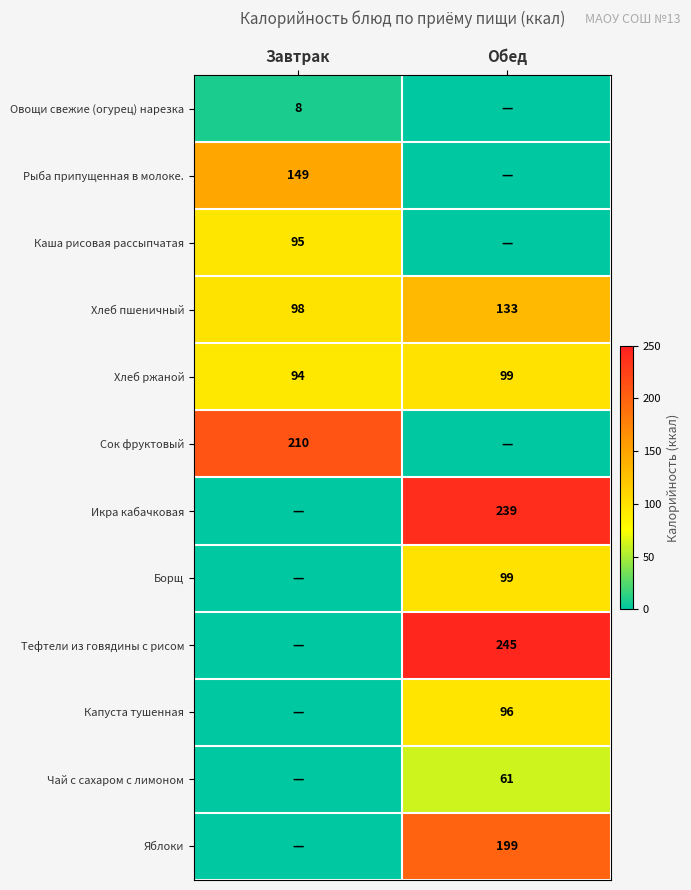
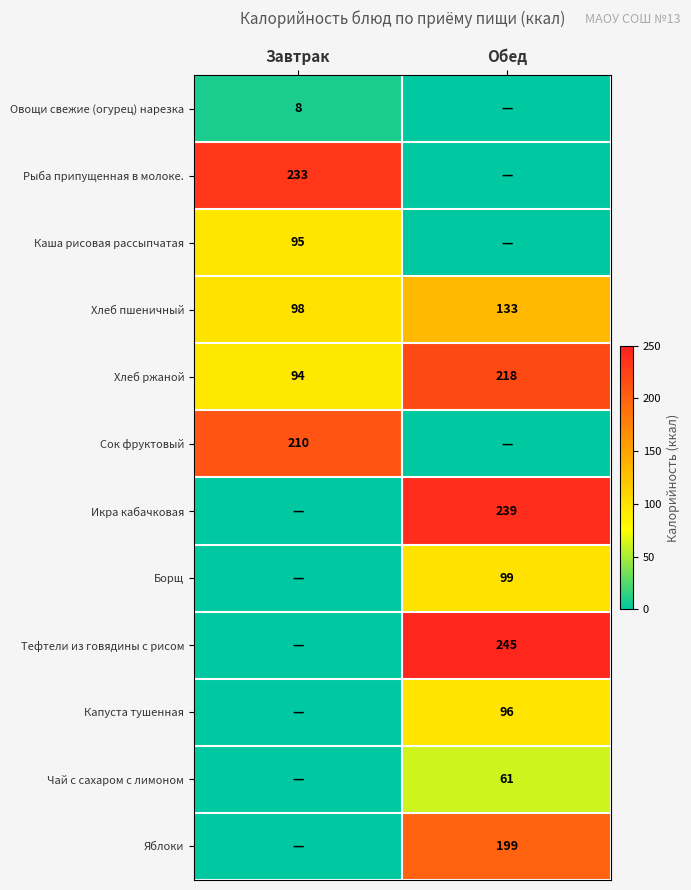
  {
    "Овощи свежие (огурец) нарезка": {
      "Завтрак": 8
    },
    "Рыба припущенная в молоке.": {
-     "Завтрак": 149
+     "Завтрак": 233
    },
    "Каша рисовая рассыпчатая": {
      "Завтрак": 95
    },
    "Хлеб пшеничный": {
      "Завтрак": 98,
      "Обед": 133
    },
    "Хлеб ржаной": {
      "Завтрак": 94,
-     "Обед": 99
+     "Обед": 218
    },
    "Сок фруктовый": {
      "Завтрак": 210
    },
    "Икра кабачковая": {
      "Обед": 239
    },
    "Борщ": {
      "Обед": 99
    },
    "Тефтели из говядины с рисом": {
      "Обед": 245
    },
    "Капуста тушенная": {
      "Обед": 96
    },
    "Чай с сахаром с лимоном": {
      "Обед": 61
    },
    "Яблоки": {
      "Обед": 199
    }
  }
